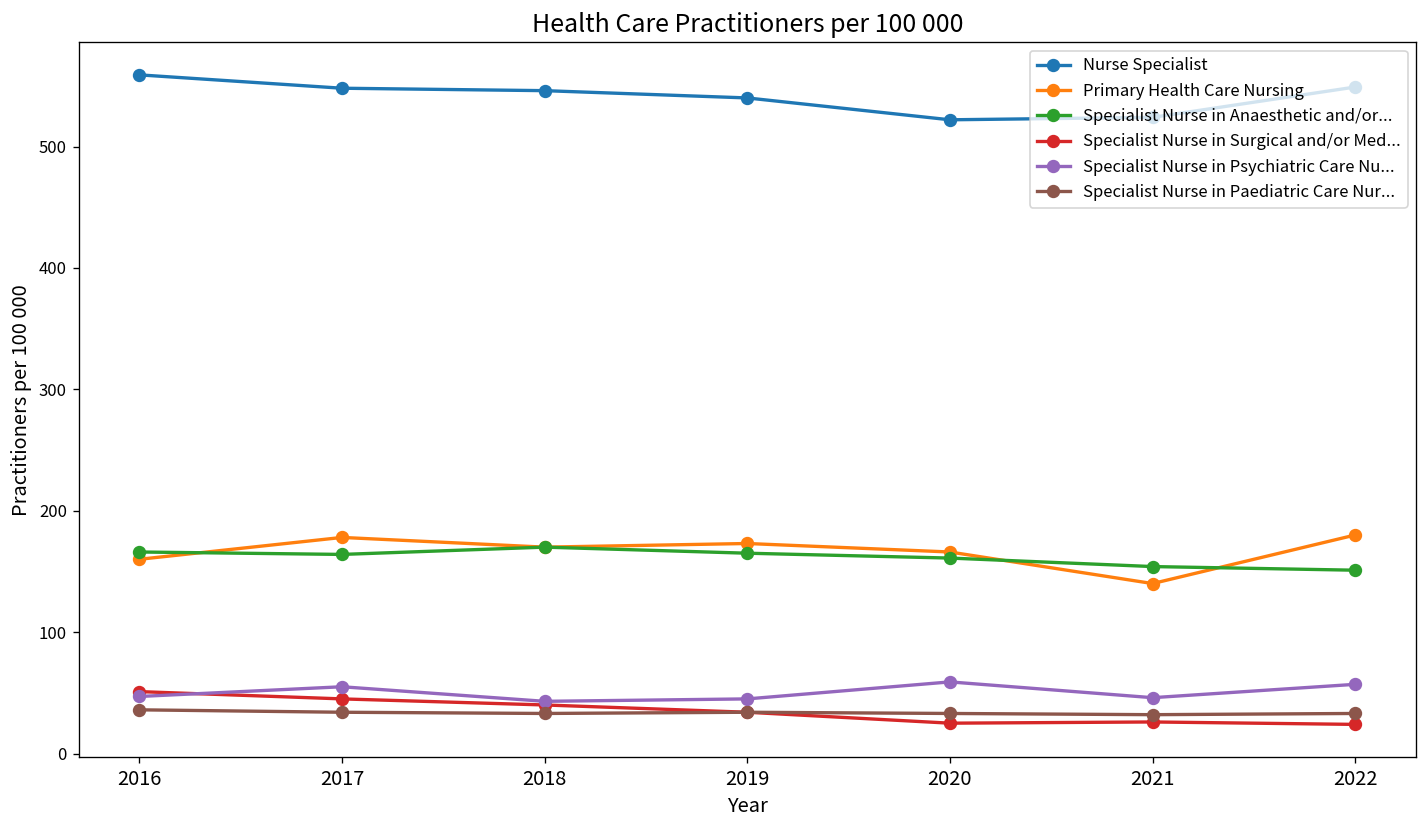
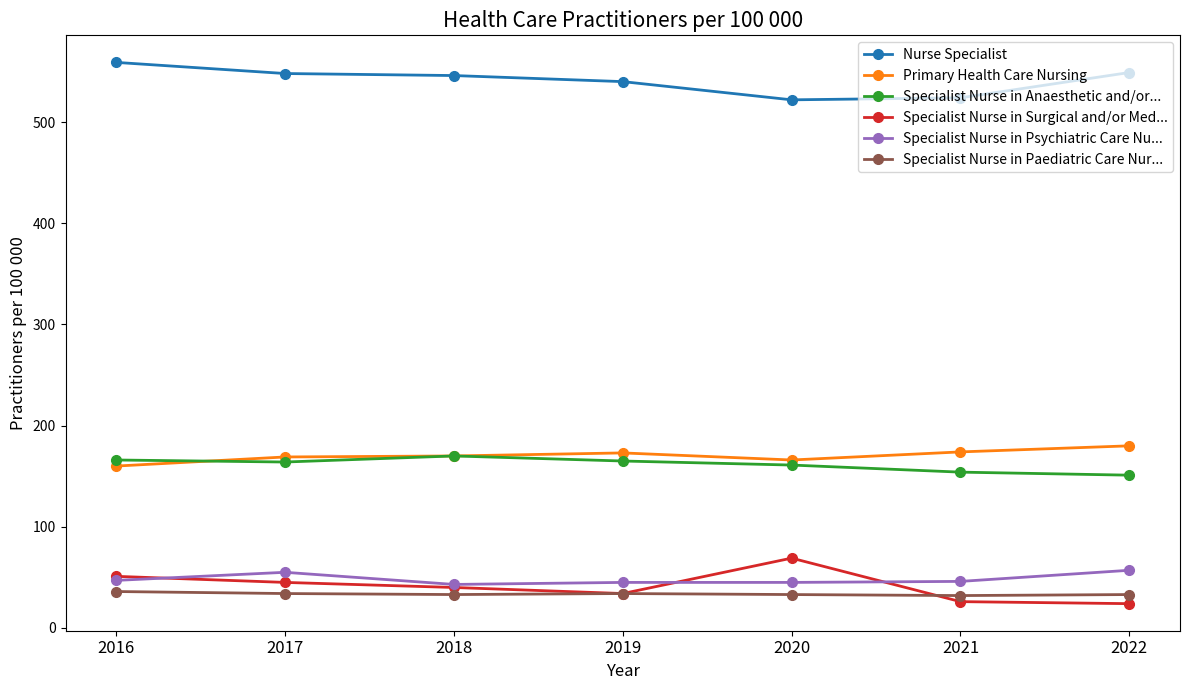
  {
    "Nurse Specialist": {
      "2016": 559,
      "2017": 548,
      "2018": 546,
      "2019": 540,
      "2020": 522
    },
    "Primary Health Care Nursing": {
      "2016": 160,
-     "2017": 178,
+     "2017": 169,
      "2019": 173,
      "2020": 166,
-     "2021": 140,
+     "2021": 174,
      "2022": 180
    },
    "Specialist Nurse in Anaesthetic and/or...": {
      "2016": 166,
      "2017": 164,
      "2019": 165,
      "2020": 161,
      "2021": 154,
      "2022": 151
    },
    "Specialist Nurse in Surgical and/or Med...": {
      "2016": 51,
      "2017": 45,
      "2018": 40,
-     "2020": 25,
+     "2020": 69,
      "2021": 26,
      "2022": 24
    },
    "Specialist Nurse in Psychiatric Care Nu...": {
      "2016": 47,
      "2017": 55,
      "2018": 43,
      "2019": 45,
-     "2020": 59,
+     "2020": 45,
      "2021": 46,
      "2022": 57
    },
    "Specialist Nurse in Paediatric Care Nur...": {
      "2016": 36,
      "2017": 34,
      "2018": 33,
      "2020": 33,
      "2021": 32,
      "2022": 33
    }
  }
